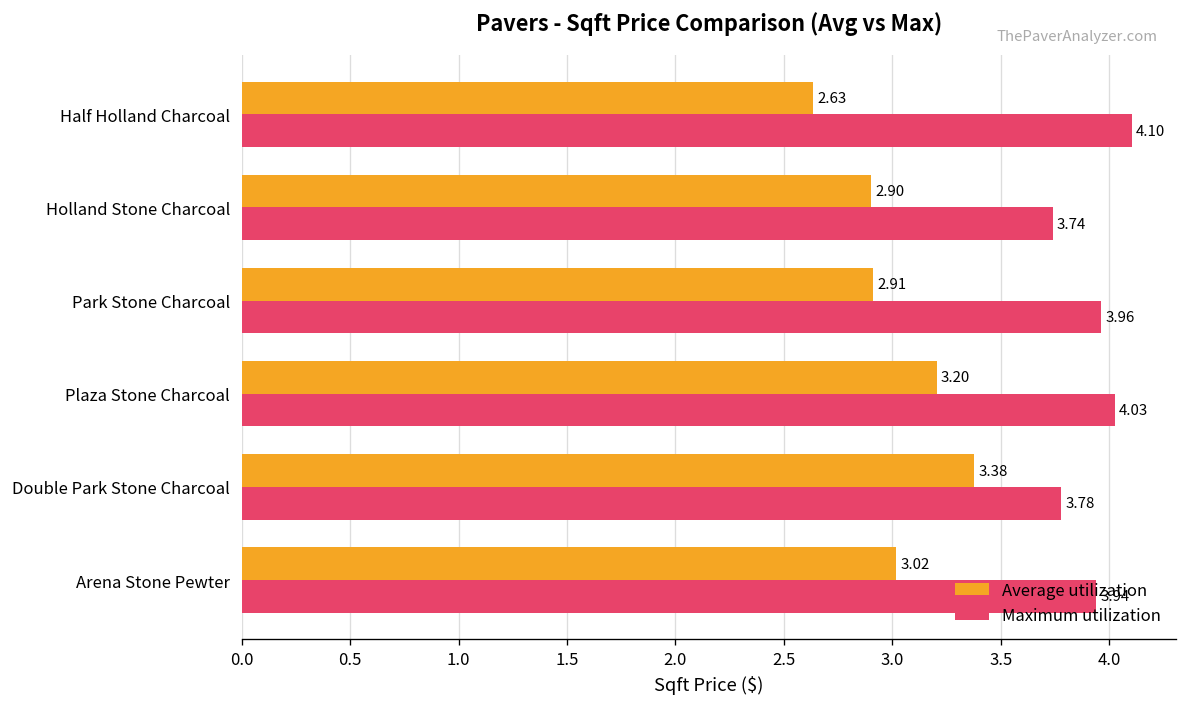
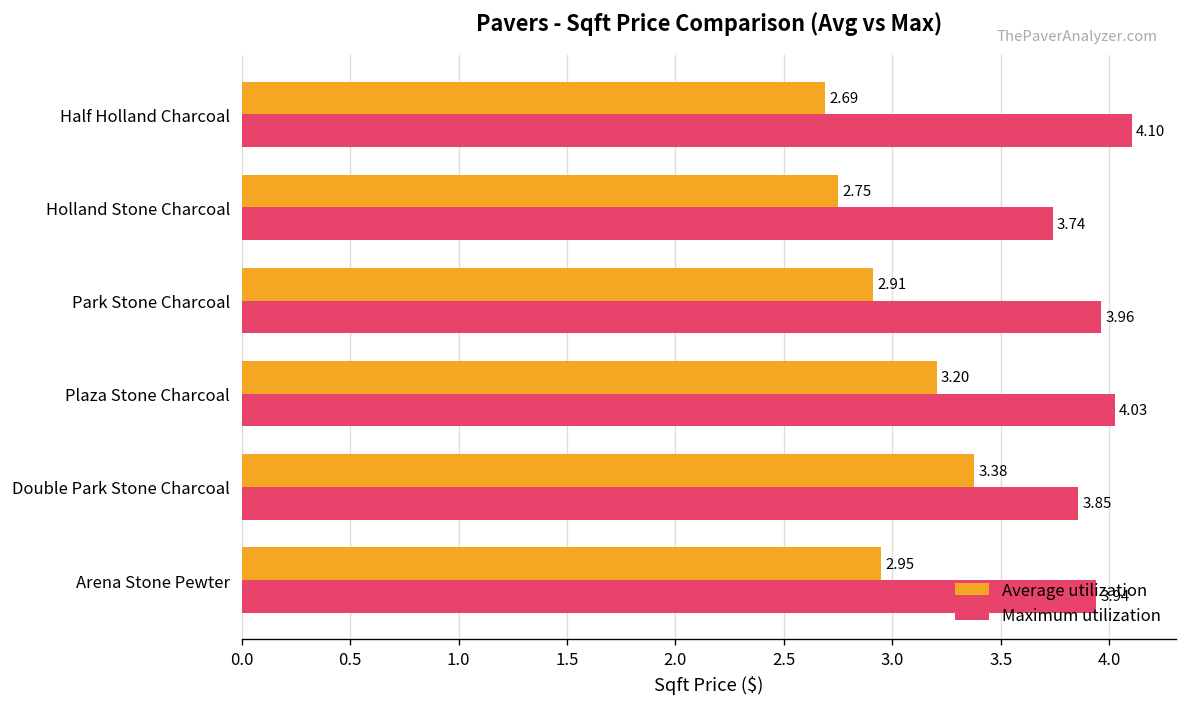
  {
    "Average utilization": {
-     "Half Holland Charcoal": 2.63,
-     "Holland Stone Charcoal": 2.90,
+     "Half Holland Charcoal": 2.69,
+     "Holland Stone Charcoal": 2.75,
      "Park Stone Charcoal": 2.91,
      "Plaza Stone Charcoal": 3.20,
      "Double Park Stone Charcoal": 3.38,
-     "Arena Stone Pewter": 3.02
+     "Arena Stone Pewter": 2.95
    },
    "Maximum utilization": {
      "Half Holland Charcoal": 4.10,
      "Holland Stone Charcoal": 3.74,
      "Park Stone Charcoal": 3.96,
      "Plaza Stone Charcoal": 4.03,
-     "Double Park Stone Charcoal": 3.78,
+     "Double Park Stone Charcoal": 3.85,
      "Arena Stone Pewter": 3.94
    }
  }
